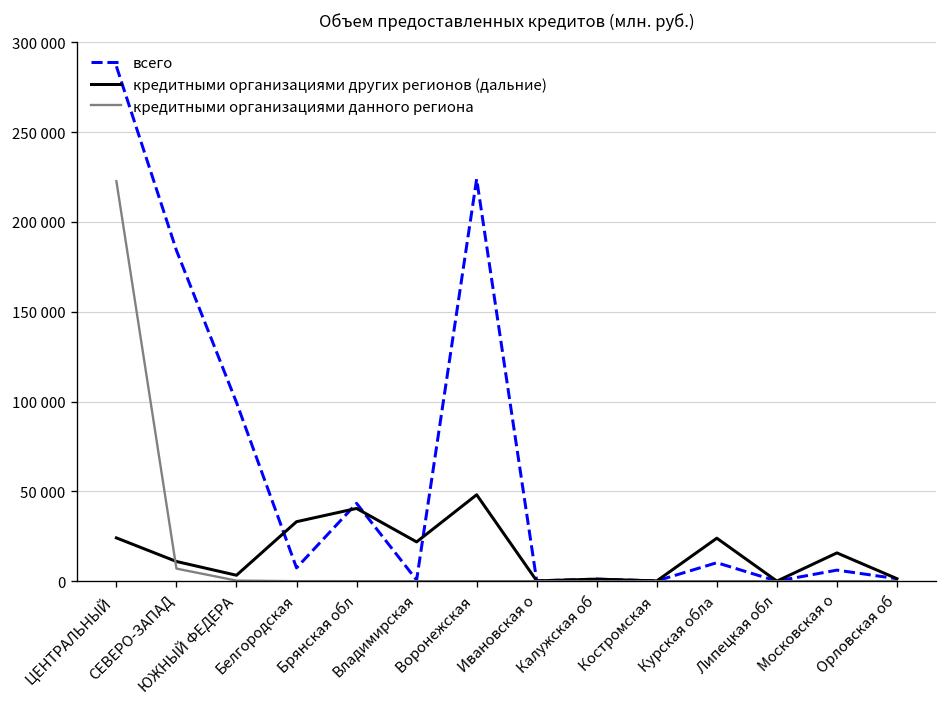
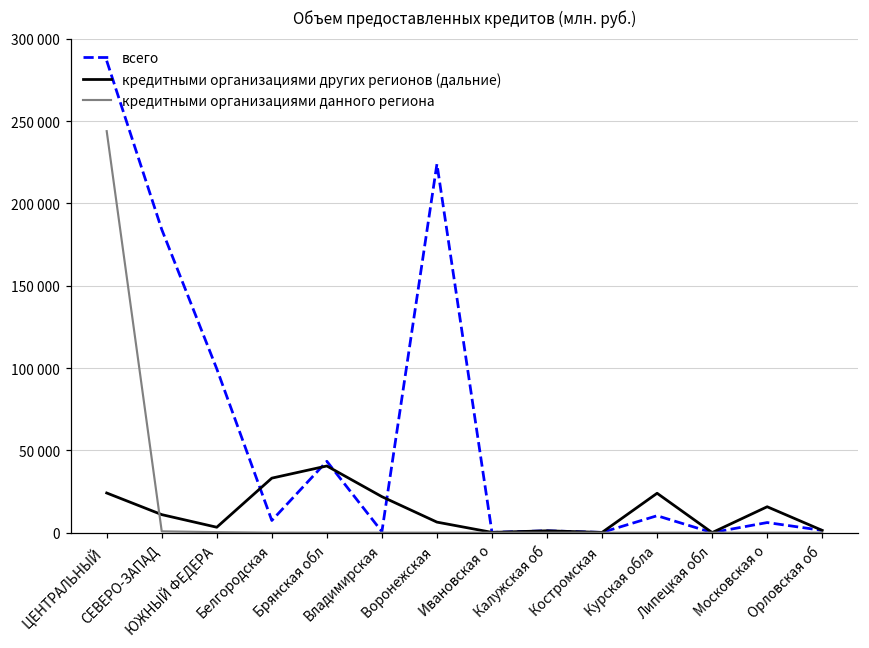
  {
    "всего": {
      "ЦЕНТРАЛЬНЫЙ": 287000,
      "СЕВЕРО-ЗАПАД": 184000,
      "ЮЖНЫЙ ФЕДЕРА": 99000,
      "Белгородская": 7000,
      "Брянская обл": 43000,
      "Воронежская": 224000,
      "Курская обла": 10000,
      "Московская о": 6000
    },
    "кредитными организациями других регионов (дальние)": {
      "ЦЕНТРАЛЬНЫЙ": 24000,
      "СЕВЕРО-ЗАПАД": 11000,
      "ЮЖНЫЙ ФЕДЕРА": 3000,
      "Белгородская": 33000,
      "Брянская обл": 40000,
      "Владимирская": 22000,
-     "Воронежская": 48000,
+     "Воронежская": 6000,
      "Курская обла": 24000,
      "Московская о": 16000
    },
    "кредитными организациями данного региона": {
-     "ЦЕНТРАЛЬНЫЙ": 223000,
-     "СЕВЕРО-ЗАПАД": 7000,
+     "ЦЕНТРАЛЬНЫЙ": 244000,
+     "СЕВЕРО-ЗАПАД": 1000,
      "ЮЖНЫЙ ФЕДЕРА": 0,
      "Белгородская": 0,
      "Брянская обл": 0,
      "Воронежская": 0,
      "Курская обла": 0,
      "Московская о": 0
    }
  }
